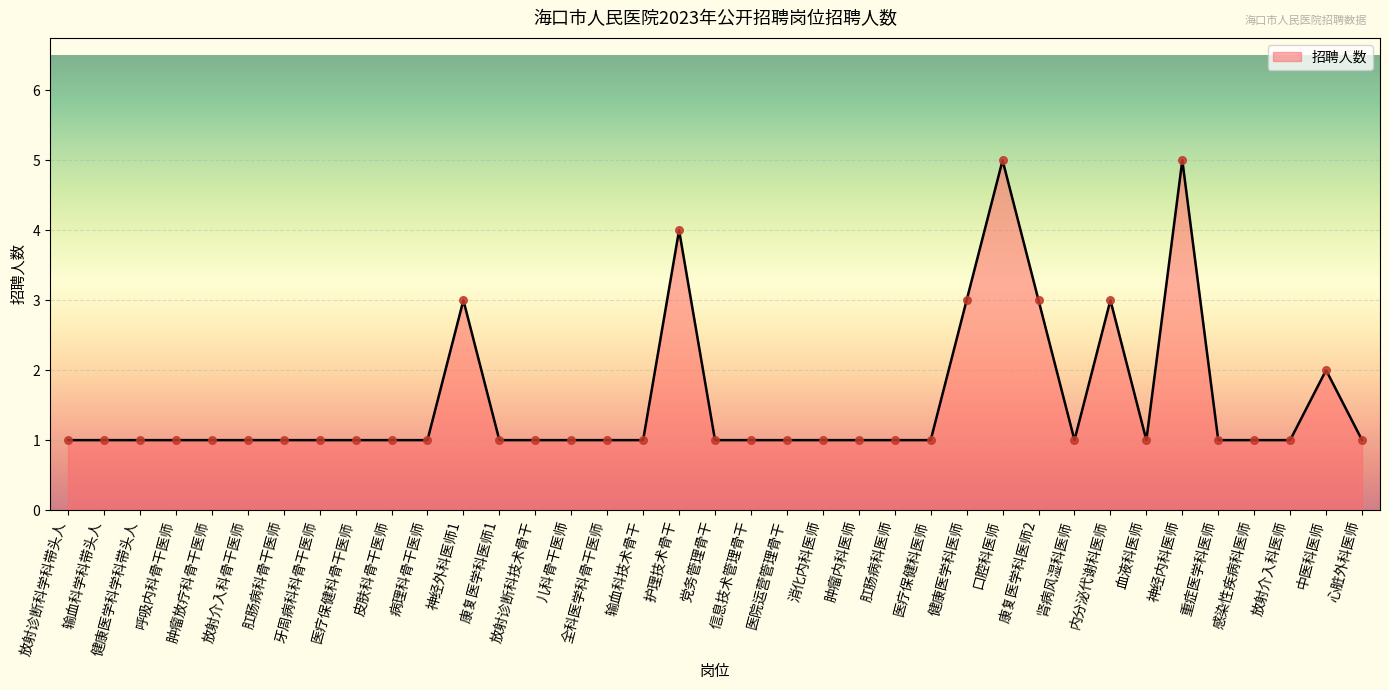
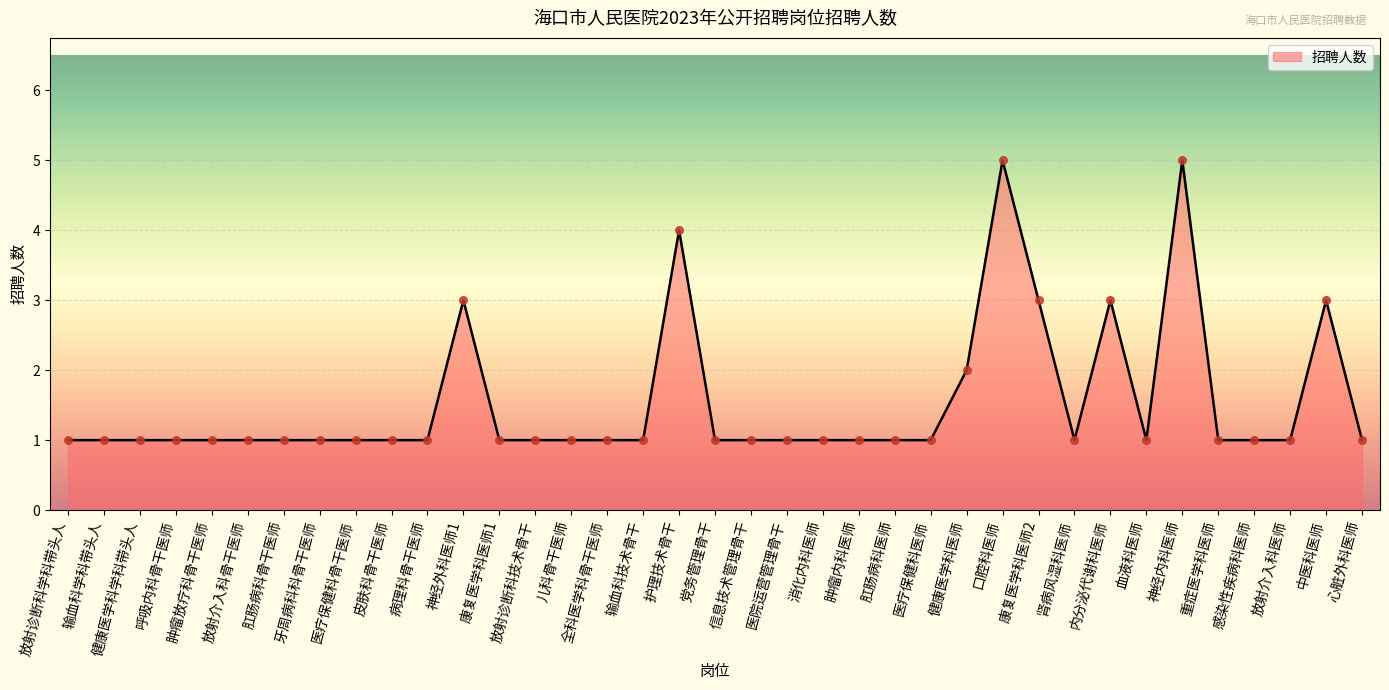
  {
    "放射诊断科学科带头人": 1,
    "输血科学科带头人": 1,
    "健康医学科学科带头人": 1,
    "呼吸内科骨干医师": 1,
    "肿瘤放疗科骨干医师": 1,
    "放射介入科骨干医师": 1,
    "肛肠病科骨干医师": 1,
    "牙周病科科骨干医师": 1,
    "医疗保健科骨干医师": 1,
    "皮肤科骨干医师": 1,
    "病理科骨干医师": 1,
    "神经外科医师1": 3,
    "康复医学科医师1": 1,
    "放射诊断科技术骨干": 1,
    "儿科骨干医师": 1,
    "全科医学科骨干医师": 1,
    "输血科技术骨干": 1,
    "护理技术骨干": 4,
    "党务管理骨干": 1,
    "信息技术管理骨干": 1,
    "医院运营管理骨干": 1,
    "消化内科医师": 1,
    "肿瘤内科医师": 1,
    "肛肠病科医师": 1,
    "医疗保健科医师": 1,
-   "健康医学科医师": 3,
+   "健康医学科医师": 2,
    "口腔科医师": 5,
    "康复医学科医师2": 3,
    "肾病风湿科医师": 1,
    "内分泌代谢科医师": 3,
    "血液科医师": 1,
    "神经内科医师": 5,
    "重症医学科医师": 1,
    "感染性疾病科医师": 1,
    "放射介入科医师": 1,
-   "中医科医师": 2,
+   "中医科医师": 3,
    "心脏外科医师": 1
  }
